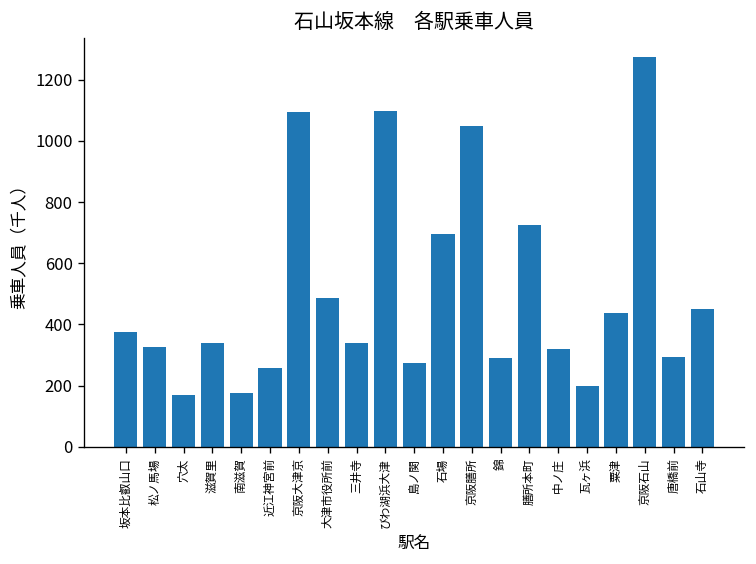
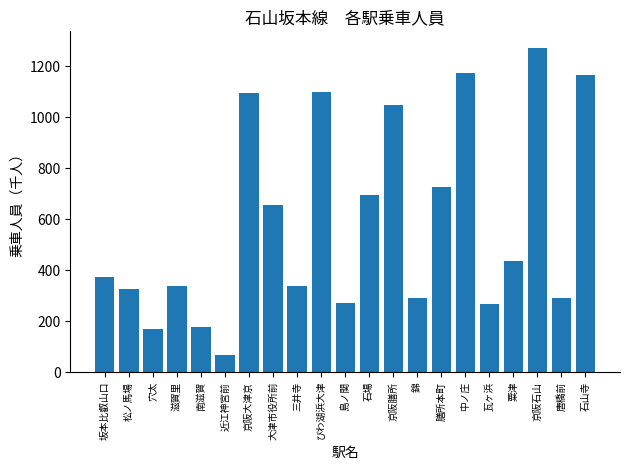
  {
    "坂本比叡山口": 370,
    "松ノ馬場": 330,
    "穴太": 170,
    "滋賀里": 340,
    "南滋賀": 180,
-   "近江神宮前": 260,
+   "近江神宮前": 70,
    "京阪大津京": 1090,
-   "大津市役所前": 490,
+   "大津市役所前": 660,
    "三井寺": 340,
    "びわ湖浜大津": 1100,
    "島ノ関": 270,
    "石場": 700,
    "京阪膳所": 1050,
    "錦": 290,
    "膳所本町": 730,
-   "中ノ庄": 320,
-   "瓦ヶ浜": 200,
+   "中ノ庄": 1170,
+   "瓦ヶ浜": 270,
    "粟津": 440,
    "京阪石山": 1270,
    "唐橋前": 290,
-   "石山寺": 450
+   "石山寺": 1170
  }
